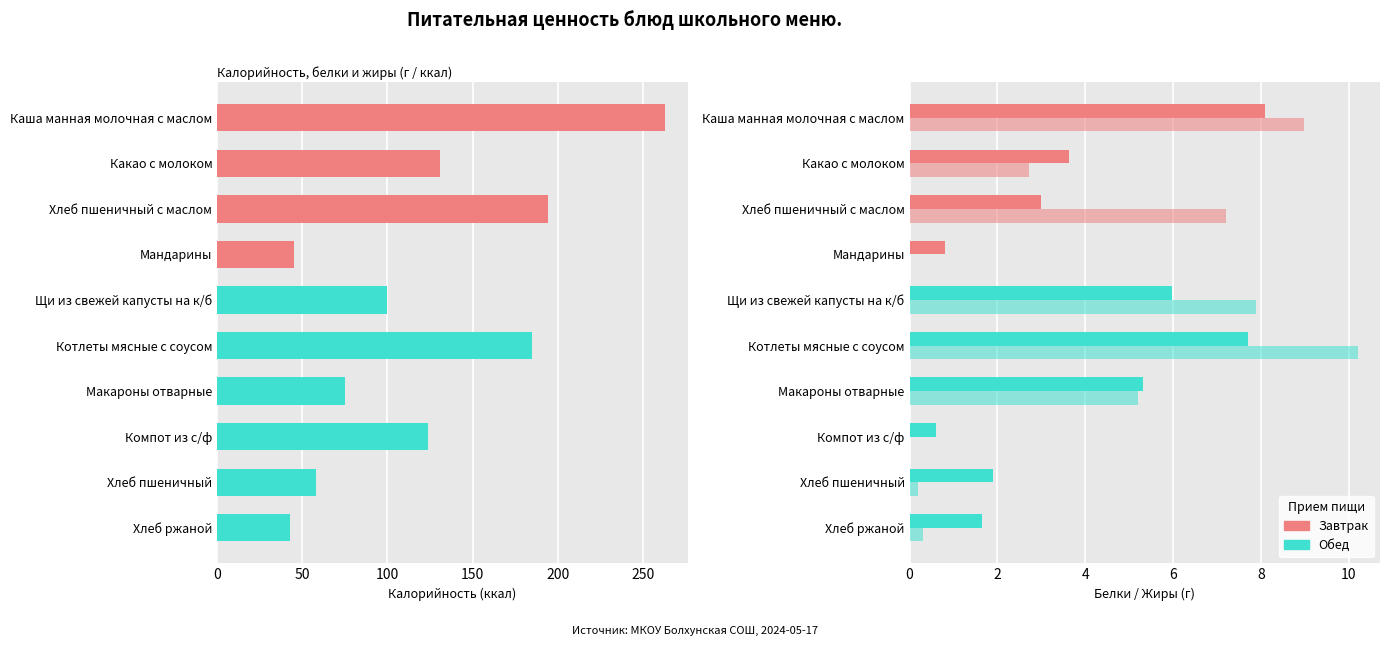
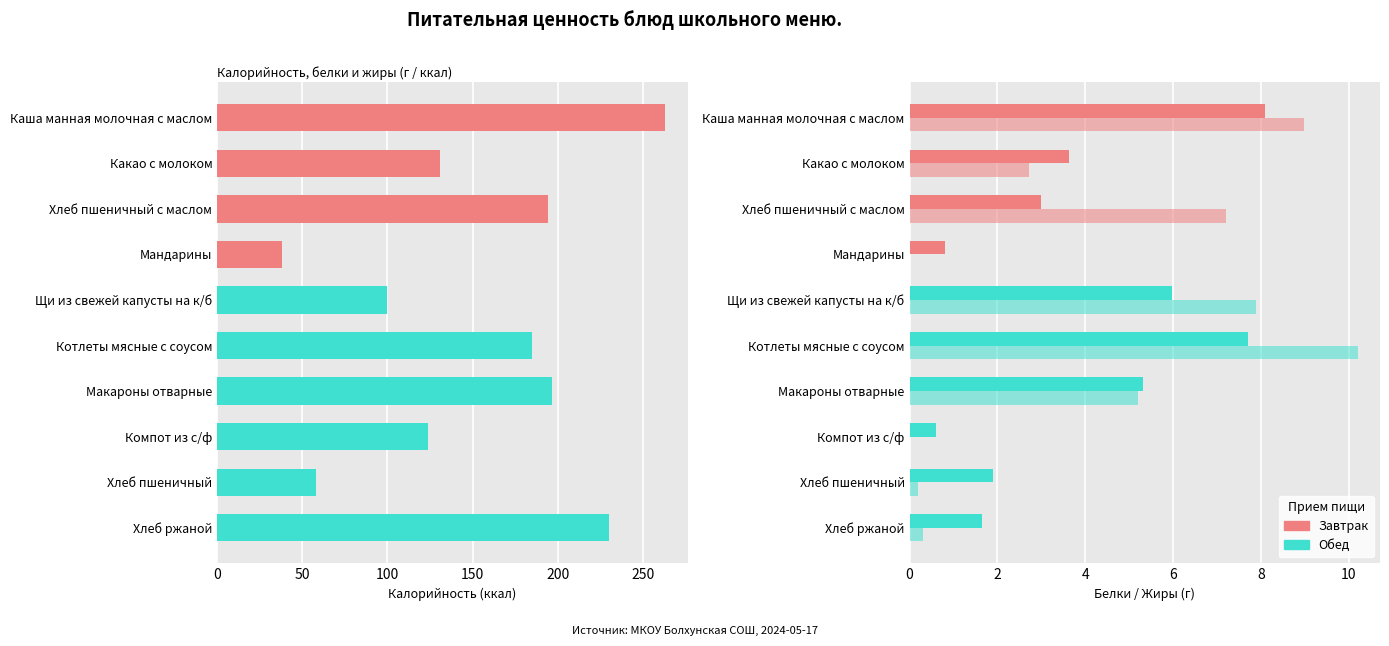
  {
    "Калорийность, белки и жиры (г / ккал)": {
      "Каша манная молочная с маслом": 263,
      "Какао с молоком": 131,
      "Хлеб пшеничный с маслом": 194,
-     "Мандарины": 45,
+     "Мандарины": 38,
      "Щи из свежей капусты на к/б": 100,
      "Котлеты мясные с соусом": 185,
-     "Макароны отварные": 75,
+     "Макароны отварные": 197,
      "Компот из с/ф": 124,
      "Хлеб пшеничный": 58,
-     "Хлеб ржаной": 43
+     "Хлеб ржаной": 230
    }
  }
